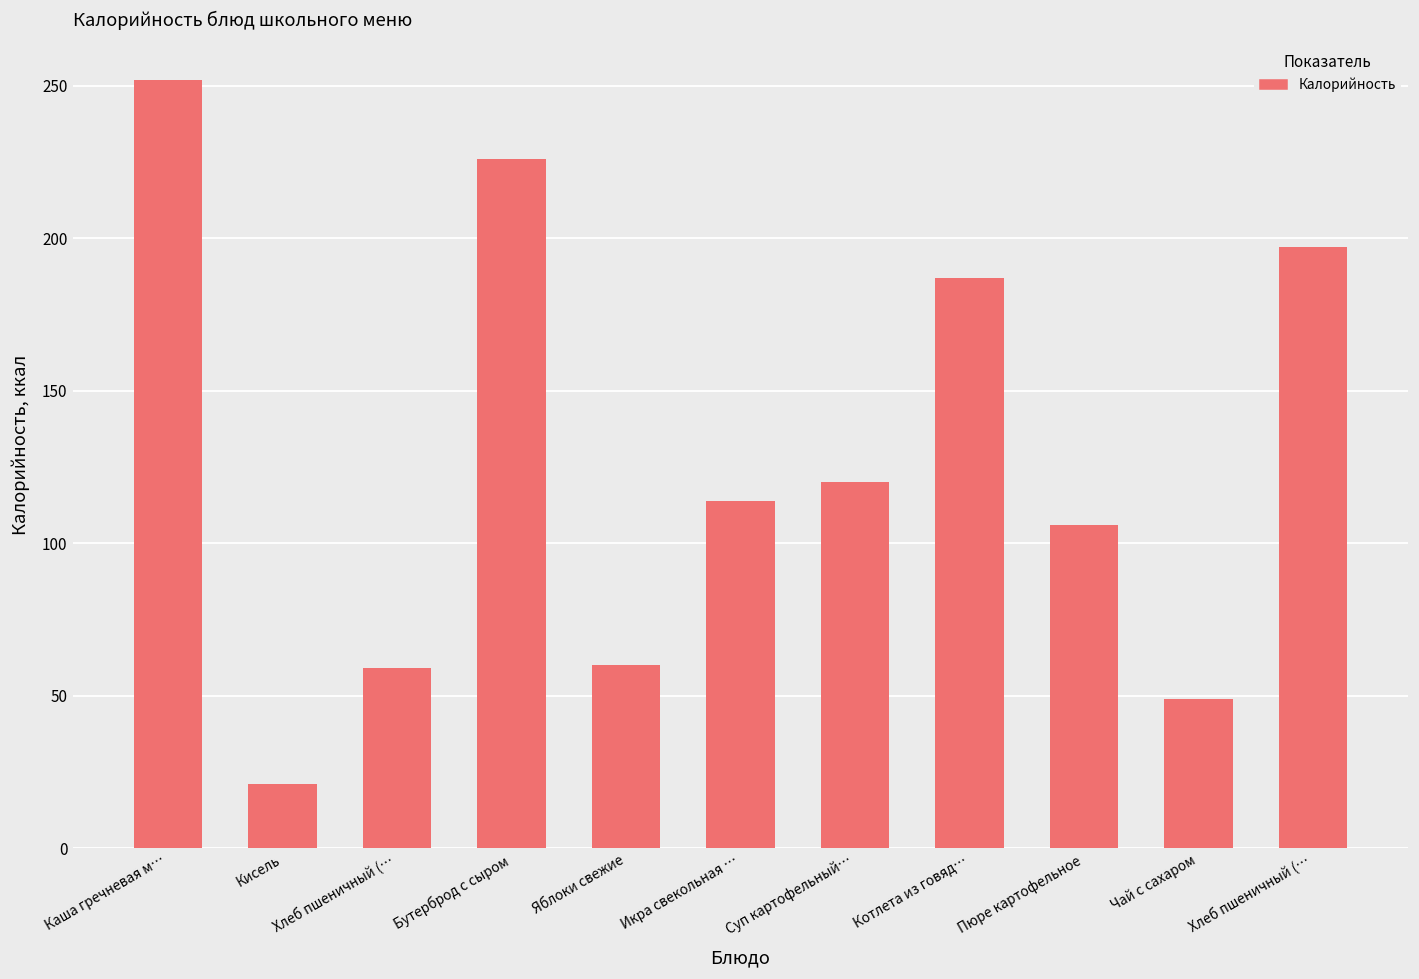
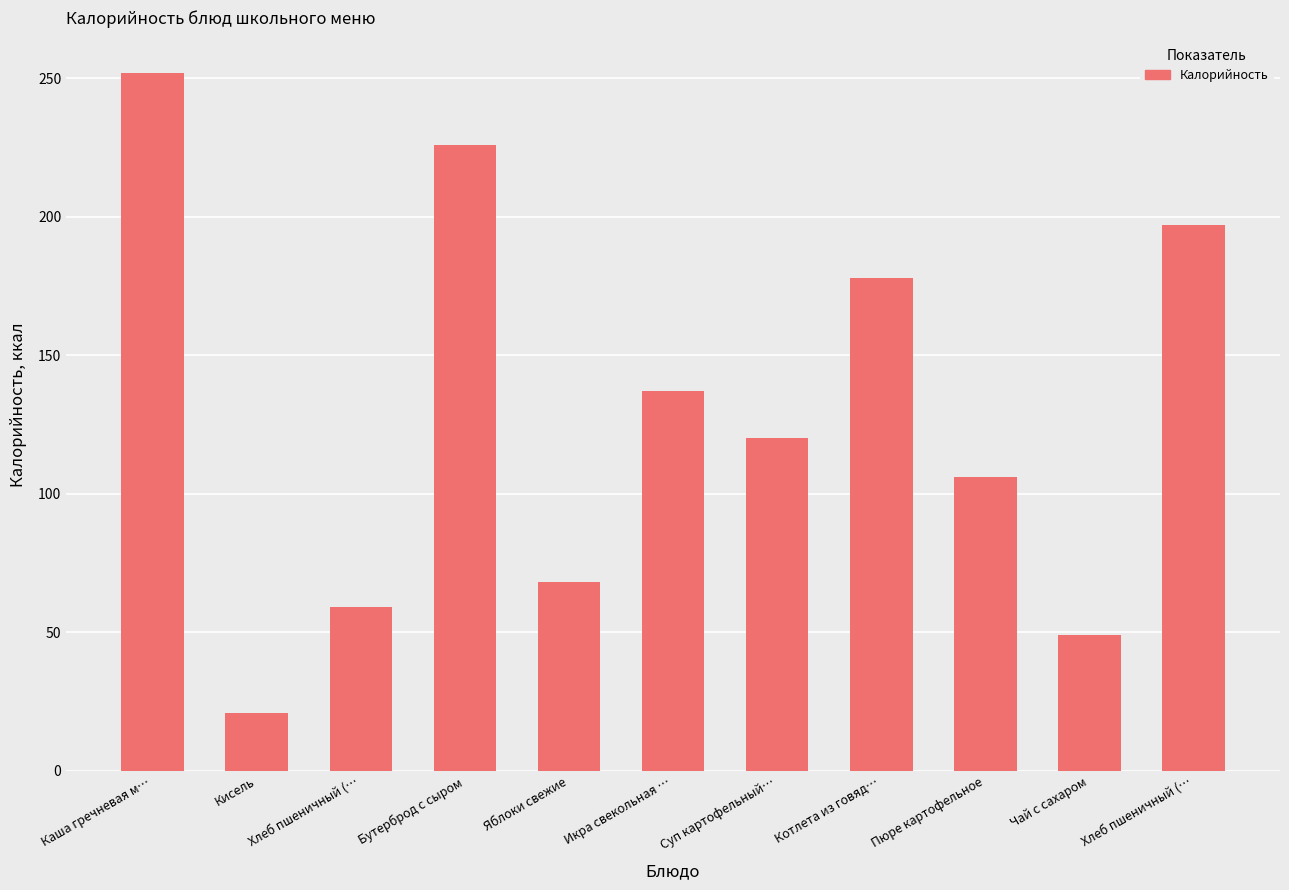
  {
    "Каша гречневая м…": 252,
    "Кисель": 21,
    "Бутерброд с сыром": 226,
-   "Яблоки свежие": 60,
-   "Икра свекольная …": 114,
+   "Яблоки свежие": 68,
+   "Икра свекольная …": 137,
    "Суп картофельный…": 120,
-   "Котлета из говяд…": 187,
+   "Котлета из говяд…": 178,
    "Пюре картофельное": 106,
    "Чай с сахаром": 49
  }
